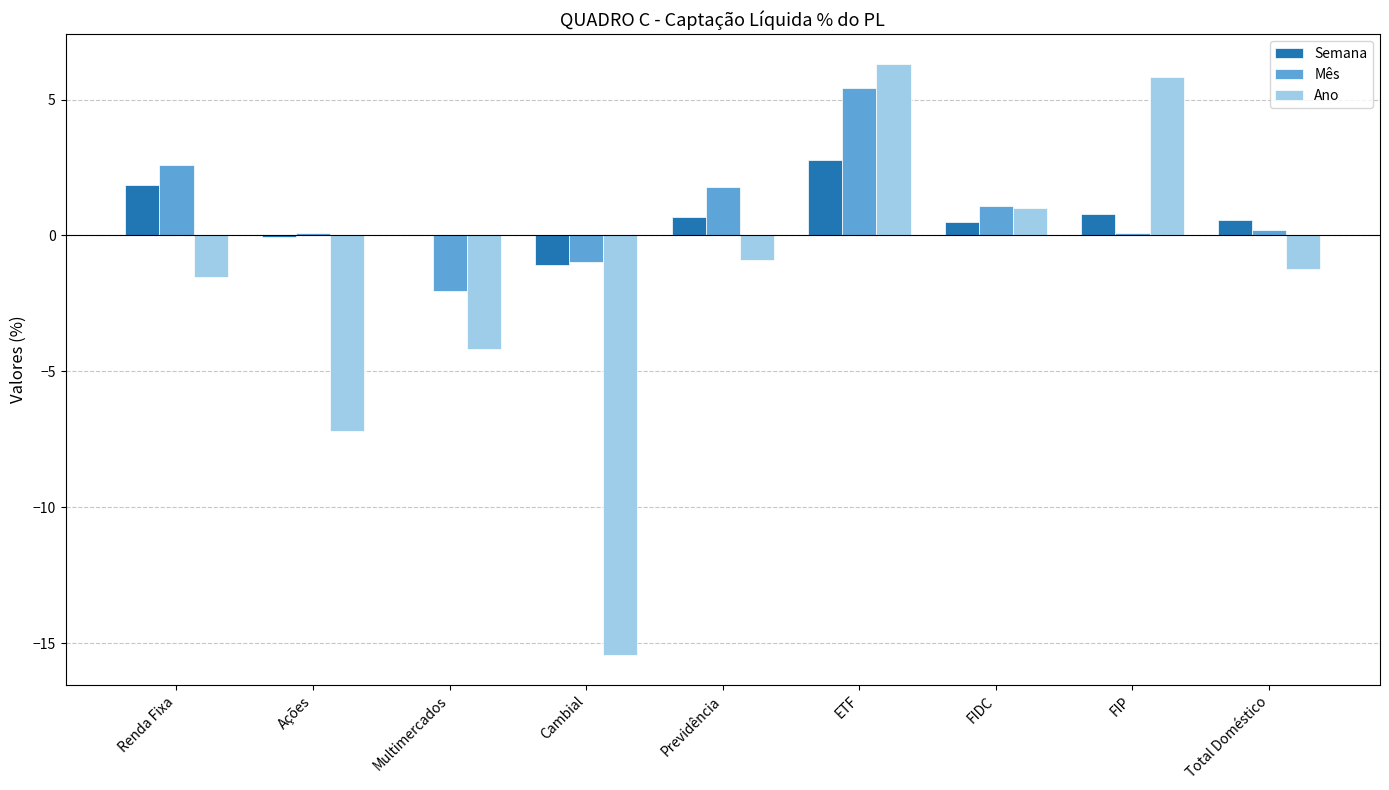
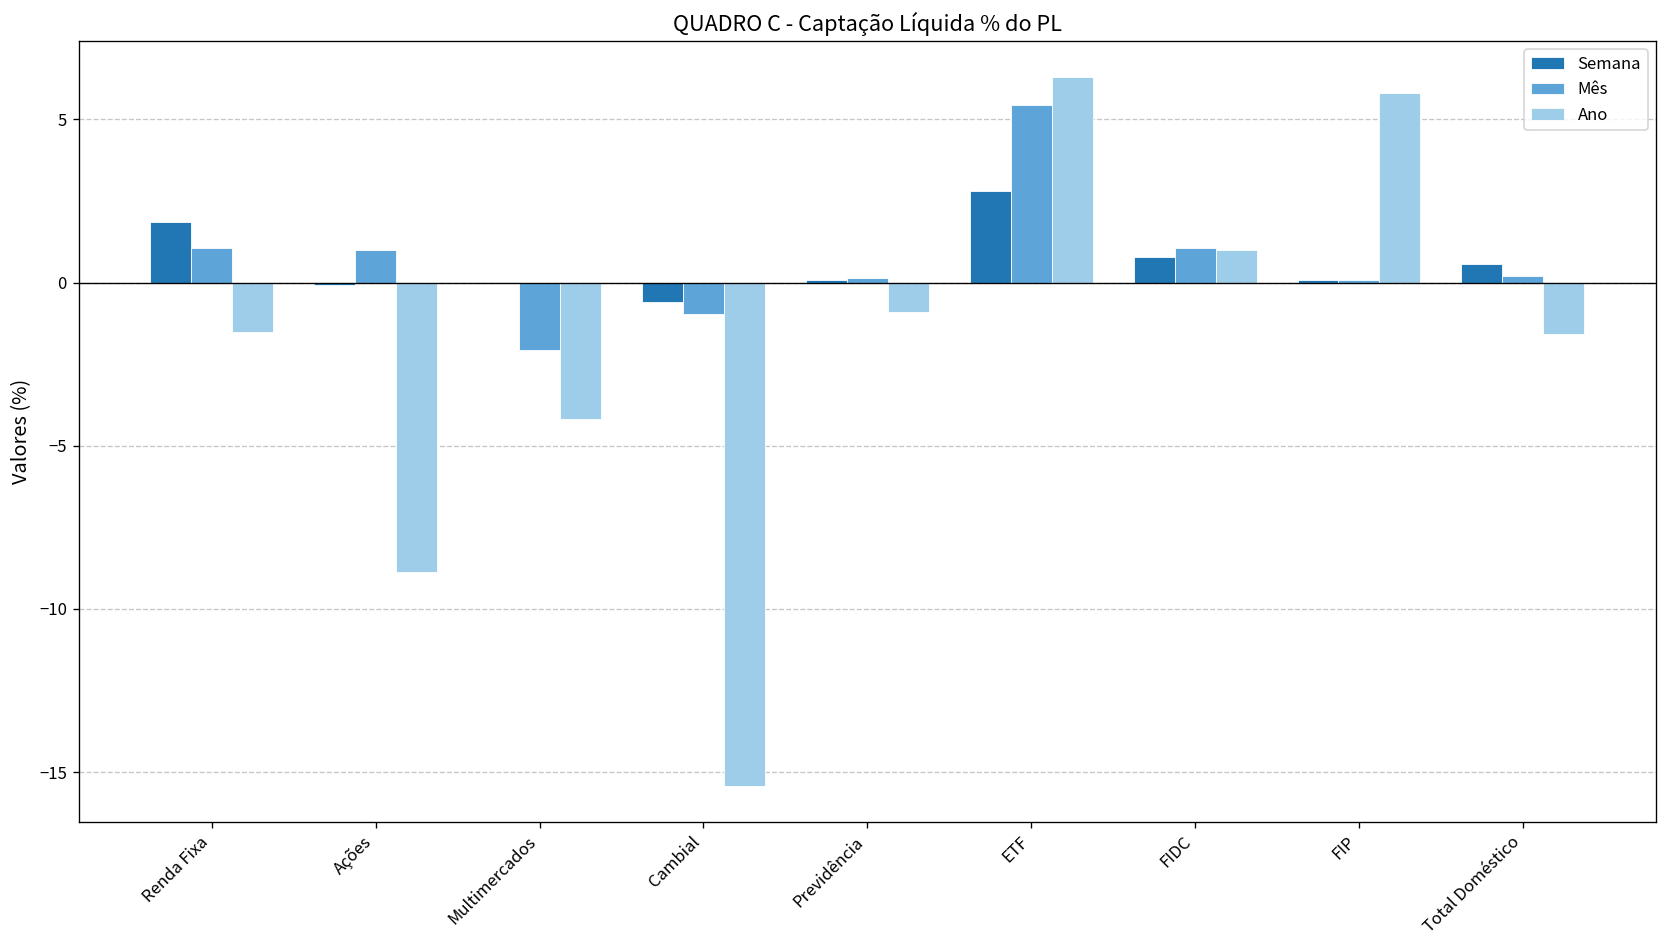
  {
    "Semana": {
      "Renda Fixa": 1.9,
-     "Cambial": -1.1,
-     "Previdência": 0.7,
+     "Cambial": -0.6,
+     "Previdência": 0.1,
      "ETF": 2.8,
-     "FIDC": 0.5,
-     "FIP": 0.8,
+     "FIDC": 0.8,
+     "FIP": 0.1,
      "Total Doméstico": 0.6
    },
    "Mês": {
-     "Renda Fixa": 2.6,
-     "Ações": 0.1,
+     "Renda Fixa": 1.1,
+     "Ações": 1.0,
      "Multimercados": -2.1,
      "Cambial": -1.0,
-     "Previdência": 1.8,
+     "Previdência": 0.1,
      "ETF": 5.4,
      "FIDC": 1.1,
      "Total Doméstico": 0.2
    },
    "Ano": {
      "Renda Fixa": -1.5,
-     "Ações": -7.2,
+     "Ações": -8.9,
      "Multimercados": -4.2,
      "Cambial": -15.4,
      "Previdência": -0.9,
      "ETF": 6.3,
      "FIDC": 1.0,
      "FIP": 5.8,
-     "Total Doméstico": -1.2
+     "Total Doméstico": -1.6
    }
  }
